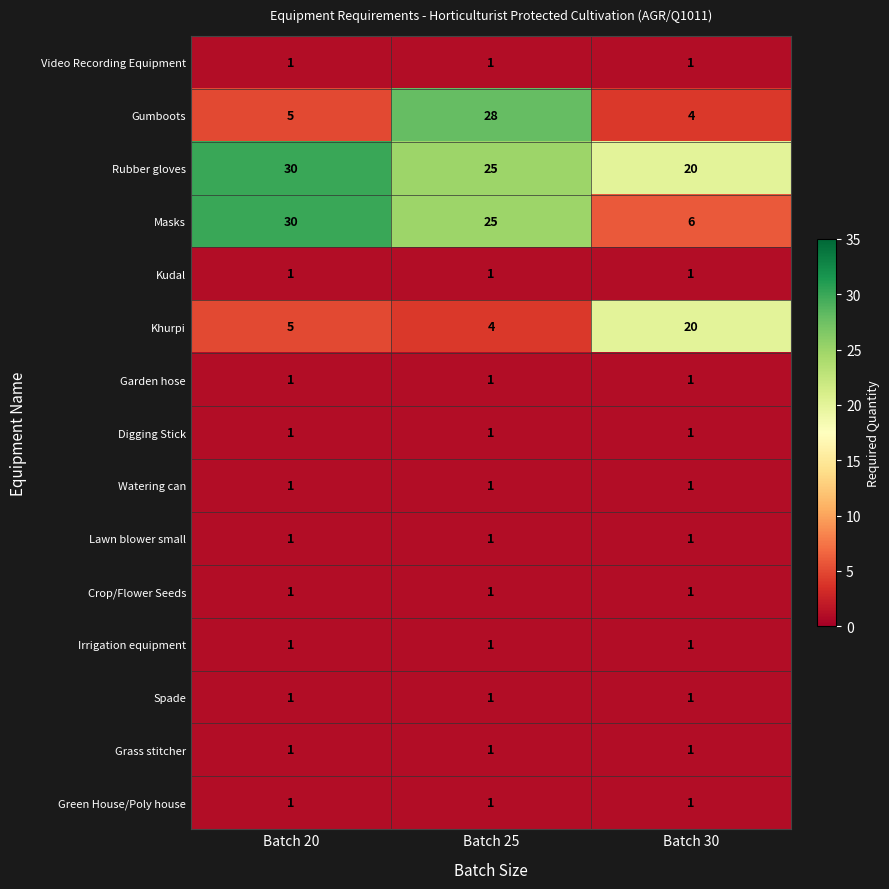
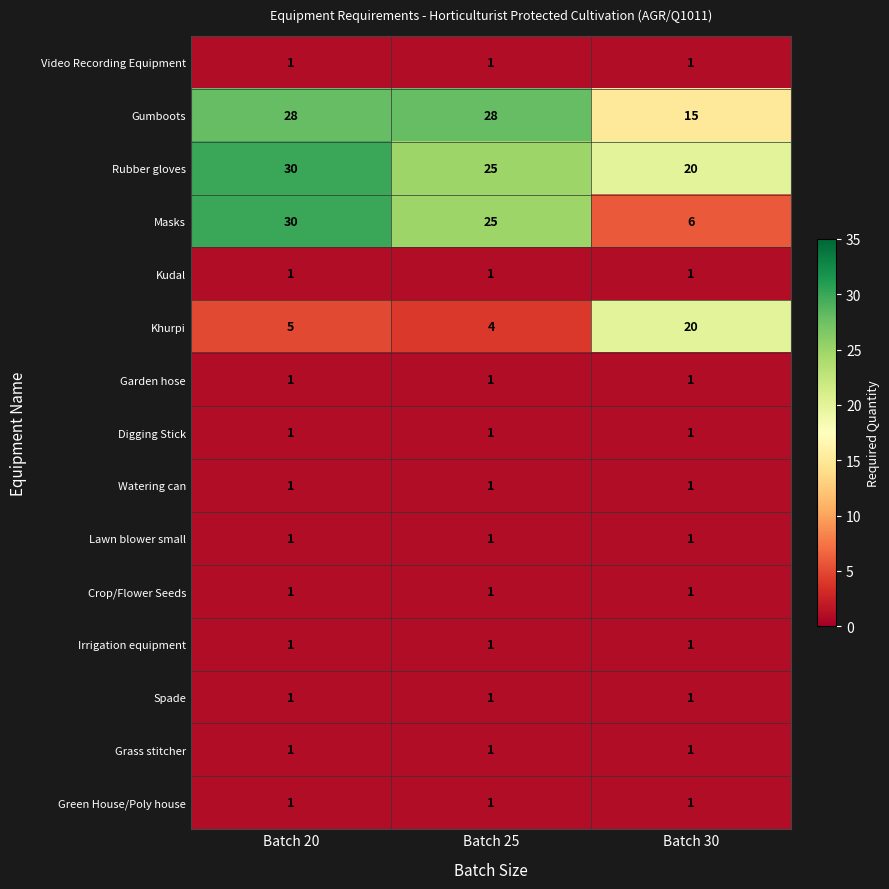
  {
    "Video Recording Equipment": {
      "Batch 20": 1,
      "Batch 25": 1,
      "Batch 30": 1
    },
    "Gumboots": {
-     "Batch 20": 5,
+     "Batch 20": 28,
      "Batch 25": 28,
-     "Batch 30": 4
+     "Batch 30": 15
    },
    "Rubber gloves": {
      "Batch 20": 30,
      "Batch 25": 25,
      "Batch 30": 20
    },
    "Masks": {
      "Batch 20": 30,
      "Batch 25": 25,
      "Batch 30": 6
    },
    "Kudal": {
      "Batch 20": 1,
      "Batch 25": 1,
      "Batch 30": 1
    },
    "Khurpi": {
      "Batch 20": 5,
      "Batch 25": 4,
      "Batch 30": 20
    },
    "Garden hose": {
      "Batch 20": 1,
      "Batch 25": 1,
      "Batch 30": 1
    },
    "Digging Stick": {
      "Batch 20": 1,
      "Batch 25": 1,
      "Batch 30": 1
    },
    "Watering can": {
      "Batch 20": 1,
      "Batch 25": 1,
      "Batch 30": 1
    },
    "Lawn blower small": {
      "Batch 20": 1,
      "Batch 25": 1,
      "Batch 30": 1
    },
    "Crop/Flower Seeds": {
      "Batch 20": 1,
      "Batch 25": 1,
      "Batch 30": 1
    },
    "Irrigation equipment": {
      "Batch 20": 1,
      "Batch 25": 1,
      "Batch 30": 1
    },
    "Spade": {
      "Batch 20": 1,
      "Batch 25": 1,
      "Batch 30": 1
    },
    "Grass stitcher": {
      "Batch 20": 1,
      "Batch 25": 1,
      "Batch 30": 1
    },
    "Green House/Poly house": {
      "Batch 20": 1,
      "Batch 25": 1,
      "Batch 30": 1
    }
  }
